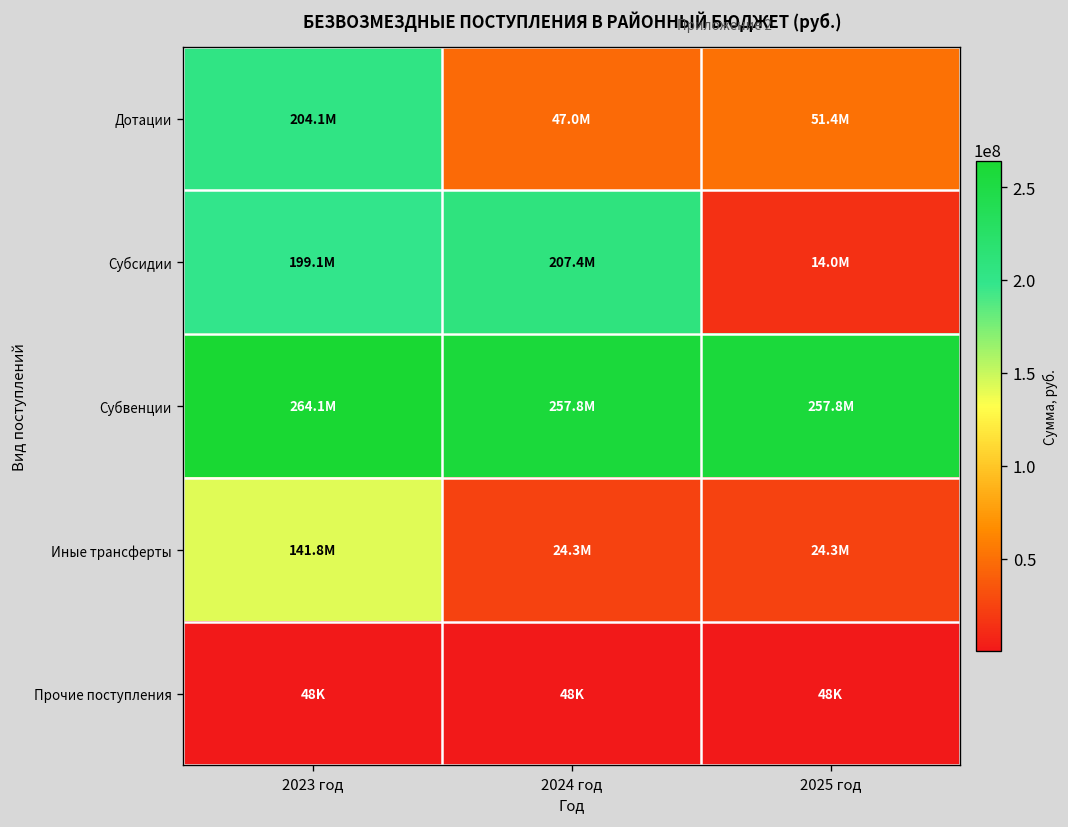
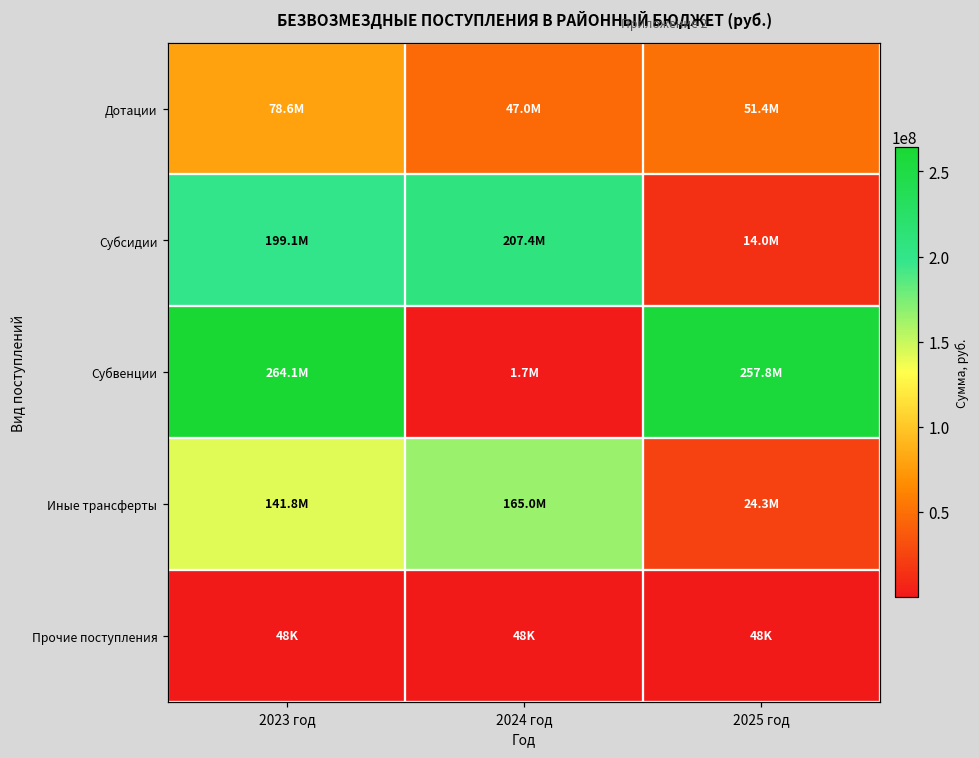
  {
    "Дотации": {
-     "2023 год": "204.1M",
+     "2023 год": "78.6M",
      "2024 год": "47.0M",
      "2025 год": "51.4M"
    },
    "Субсидии": {
      "2023 год": "199.1M",
      "2024 год": "207.4M",
      "2025 год": "14.0M"
    },
    "Субвенции": {
      "2023 год": "264.1M",
-     "2024 год": "257.8M",
+     "2024 год": "1.7M",
      "2025 год": "257.8M"
    },
    "Иные трансферты": {
      "2023 год": "141.8M",
-     "2024 год": "24.3M",
+     "2024 год": "165.0M",
      "2025 год": "24.3M"
    },
    "Прочие поступления": {
      "2023 год": "48K",
      "2024 год": "48K",
      "2025 год": "48K"
    }
  }
